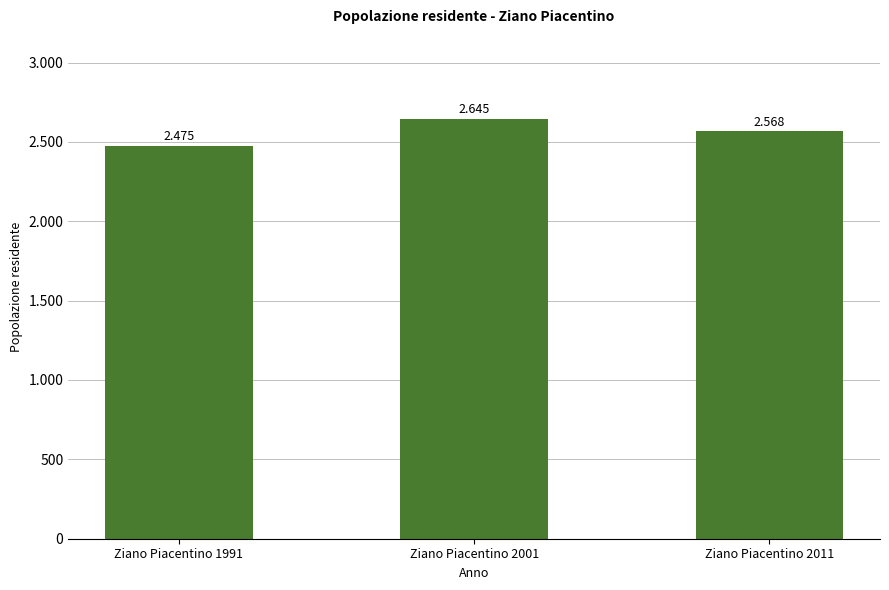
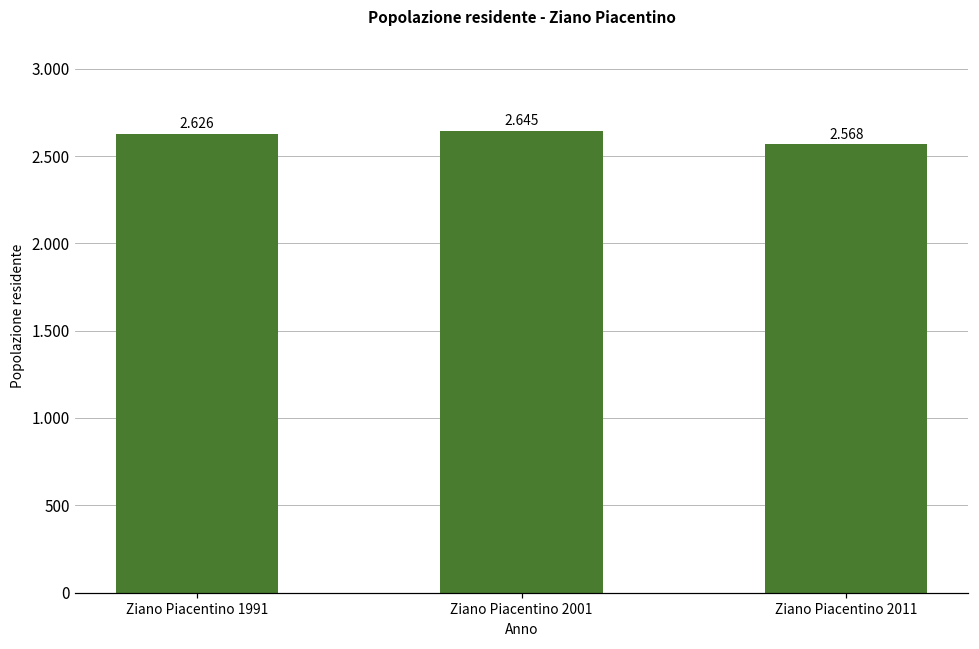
  {
-   "Ziano Piacentino 1991": 2.475
+   "Ziano Piacentino 1991": 2.626
  }
